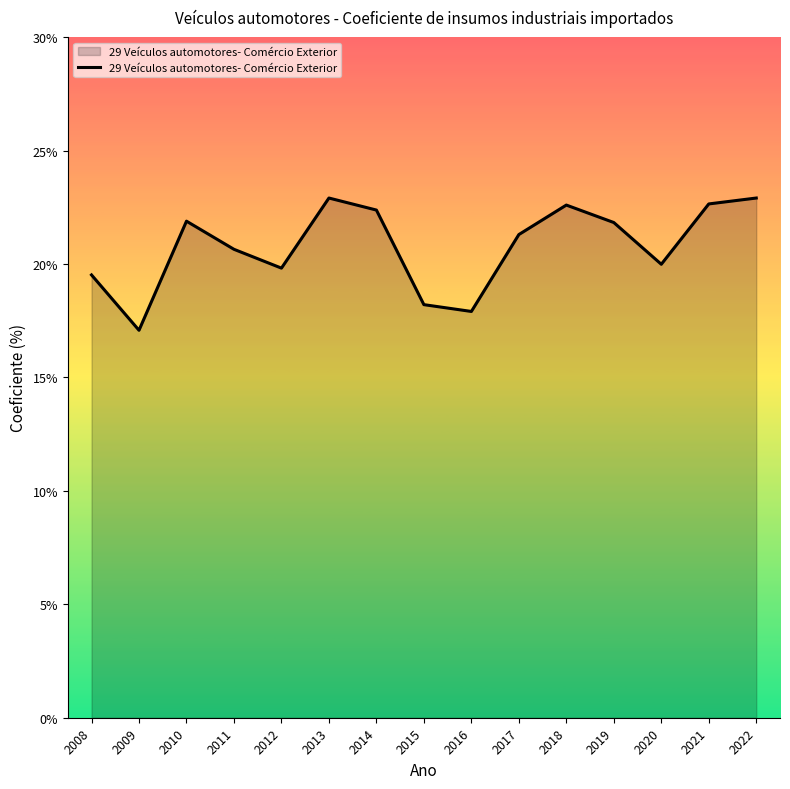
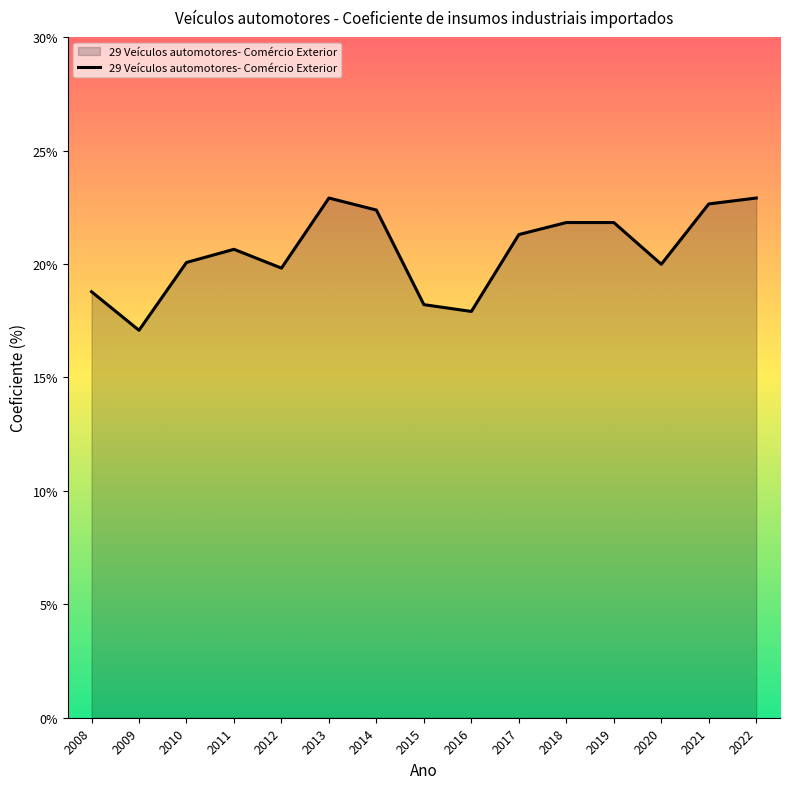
  {
-   "2008": "19.5%",
+   "2008": "18.8%",
    "2009": "17.1%",
-   "2010": "21.9%",
+   "2010": "20.1%",
    "2011": "20.7%",
    "2012": "19.8%",
    "2013": "22.9%",
    "2014": "22.4%",
    "2015": "18.2%",
    "2016": "17.9%",
    "2017": "21.3%",
-   "2018": "22.6%",
+   "2018": "21.8%",
    "2019": "21.8%",
    "2020": "20.0%",
    "2021": "22.7%",
    "2022": "22.9%"
  }
